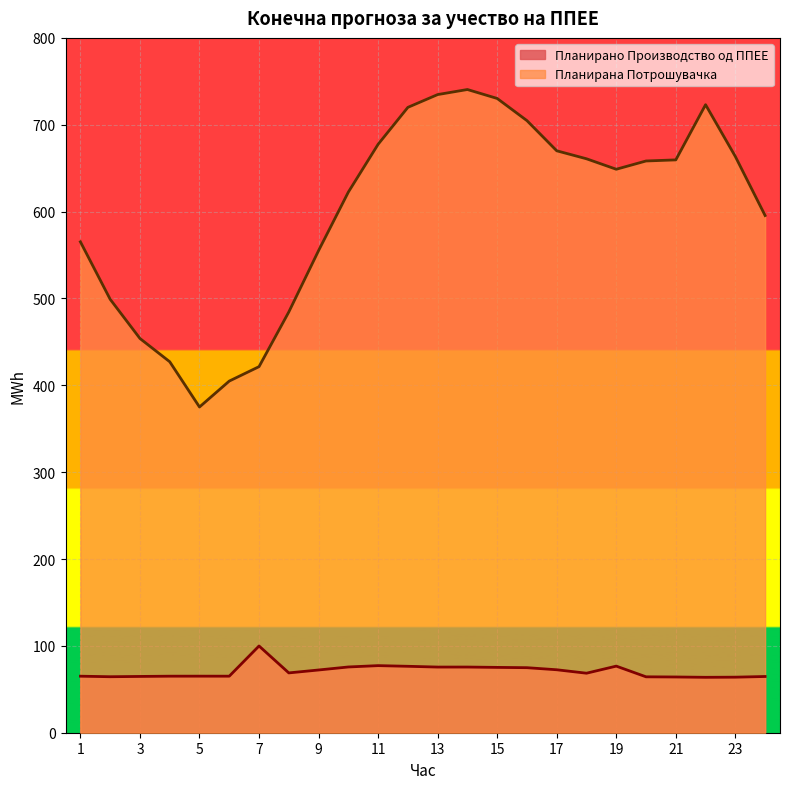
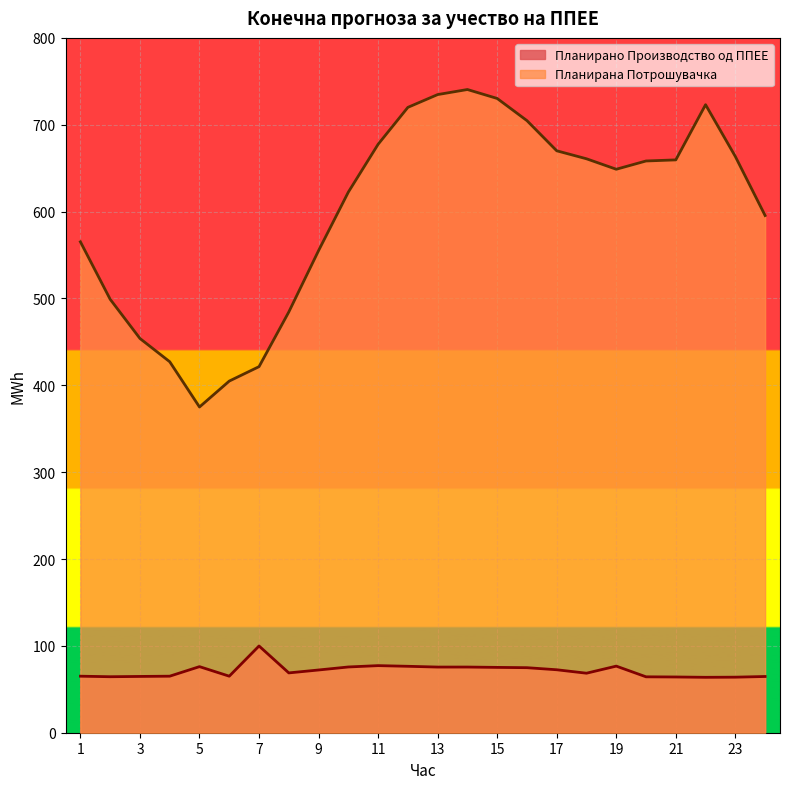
  {
    "Планирано Производство од ППЕЕ": {
      "1": 70,
      "3": 60,
-     "5": 70,
+     "5": 80,
      "7": 100,
      "9": 70,
      "11": 80,
      "13": 80,
      "15": 80,
      "17": 70,
      "19": 80,
      "21": 60,
      "23": 60
    },
    "Планирана Потрошувачка": {
      "1": 570,
      "3": 450,
      "5": 380,
      "7": 420,
      "9": 560,
      "11": 680,
      "13": 730,
      "15": 730,
      "17": 670,
      "19": 650,
      "21": 660,
      "23": 660
    }
  }
